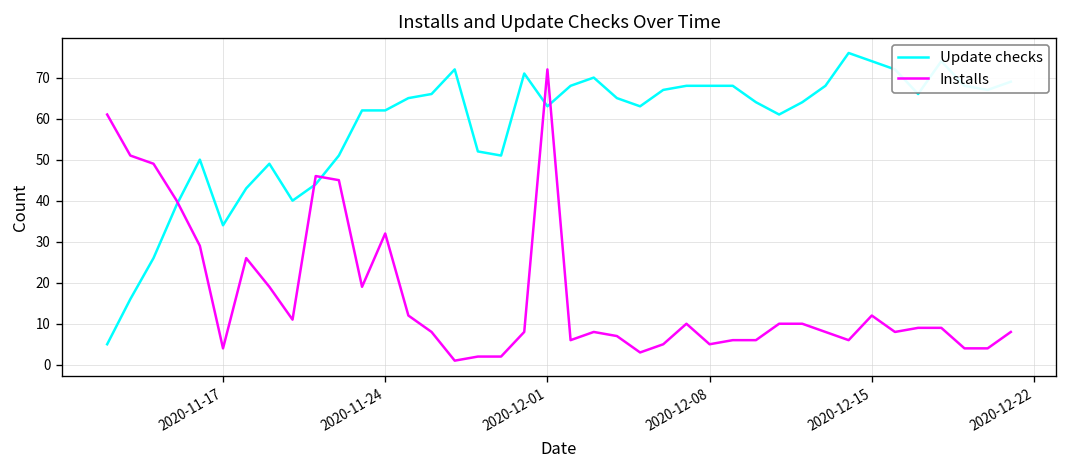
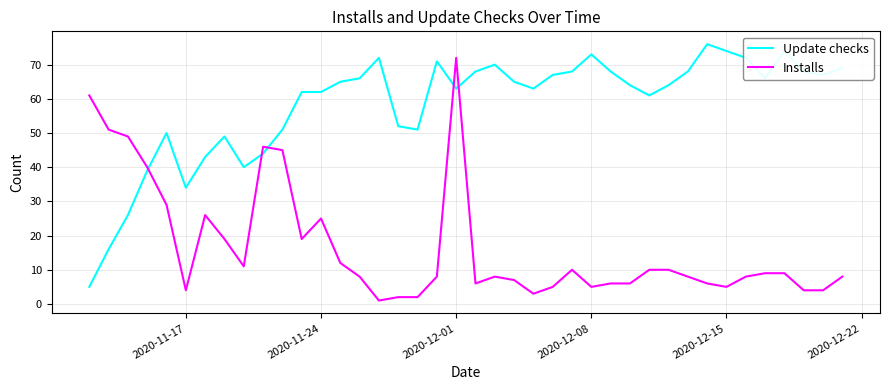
  {
    "Update checks": {
      "2020-11-17": 34,
      "2020-11-24": 62,
      "2020-12-01": 63,
-     "2020-12-08": 68,
+     "2020-12-08": 73,
      "2020-12-15": 74
    },
    "Installs": {
      "2020-11-17": 4,
-     "2020-11-24": 32,
+     "2020-11-24": 25,
      "2020-12-01": 72,
      "2020-12-08": 5,
-     "2020-12-15": 12
+     "2020-12-15": 5
    }
  }
